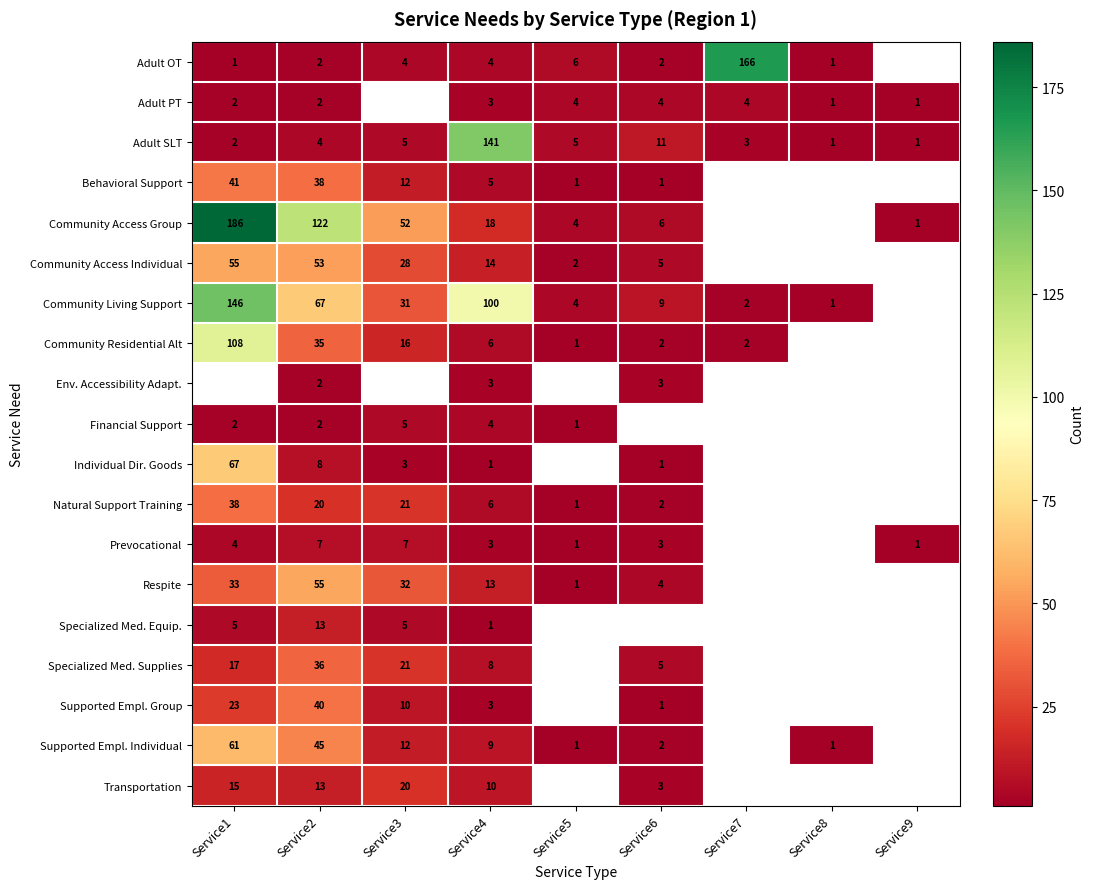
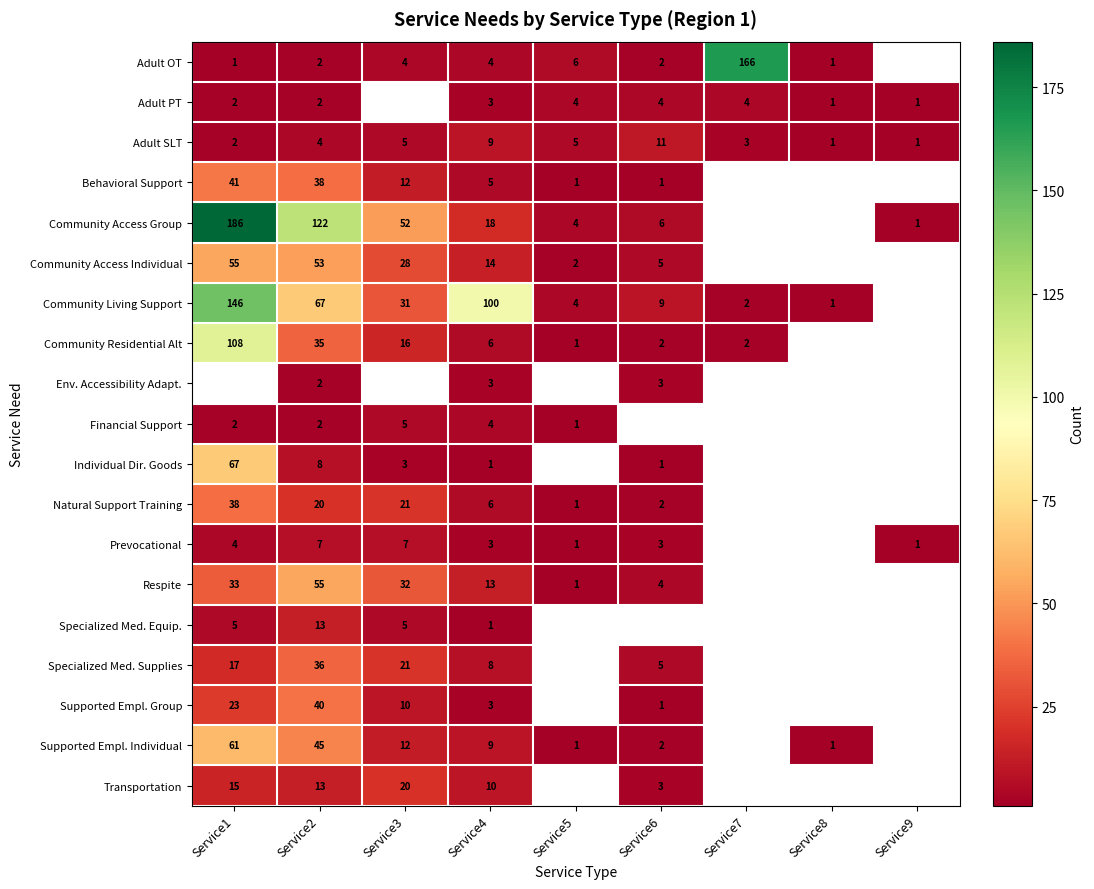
  {
    "Adult OT": {
      "Service1": 1,
      "Service2": 2,
      "Service3": 4,
      "Service4": 4,
      "Service5": 6,
      "Service6": 2,
      "Service7": 166,
      "Service8": 1
    },
    "Adult PT": {
      "Service1": 2,
      "Service2": 2,
      "Service4": 3,
      "Service5": 4,
      "Service6": 4,
      "Service7": 4,
      "Service8": 1,
      "Service9": 1
    },
    "Adult SLT": {
      "Service1": 2,
      "Service2": 4,
      "Service3": 5,
-     "Service4": 141,
+     "Service4": 9,
      "Service5": 5,
      "Service6": 11,
      "Service7": 3,
      "Service8": 1,
      "Service9": 1
    },
    "Behavioral Support": {
      "Service1": 41,
      "Service2": 38,
      "Service3": 12,
      "Service4": 5,
      "Service5": 1,
      "Service6": 1
    },
    "Community Access Group": {
      "Service1": 186,
      "Service2": 122,
      "Service3": 52,
      "Service4": 18,
      "Service5": 4,
      "Service6": 6,
      "Service9": 1
    },
    "Community Access Individual": {
      "Service1": 55,
      "Service2": 53,
      "Service3": 28,
      "Service4": 14,
      "Service5": 2,
      "Service6": 5
    },
    "Community Living Support": {
      "Service1": 146,
      "Service2": 67,
      "Service3": 31,
      "Service4": 100,
      "Service5": 4,
      "Service6": 9,
      "Service7": 2,
      "Service8": 1
    },
    "Community Residential Alt": {
      "Service1": 108,
      "Service2": 35,
      "Service3": 16,
      "Service4": 6,
      "Service5": 1,
      "Service6": 2,
      "Service7": 2
    },
    "Env. Accessibility Adapt.": {
      "Service2": 2,
      "Service4": 3,
      "Service6": 3
    },
    "Financial Support": {
      "Service1": 2,
      "Service2": 2,
      "Service3": 5,
      "Service4": 4,
      "Service5": 1
    },
    "Individual Dir. Goods": {
      "Service1": 67,
      "Service2": 8,
      "Service3": 3,
      "Service4": 1,
      "Service6": 1
    },
    "Natural Support Training": {
      "Service1": 38,
      "Service2": 20,
      "Service3": 21,
      "Service4": 6,
      "Service5": 1,
      "Service6": 2
    },
    "Prevocational": {
      "Service1": 4,
      "Service2": 7,
      "Service3": 7,
      "Service4": 3,
      "Service5": 1,
      "Service6": 3,
      "Service9": 1
    },
    "Respite": {
      "Service1": 33,
      "Service2": 55,
      "Service3": 32,
      "Service4": 13,
      "Service5": 1,
      "Service6": 4
    },
    "Specialized Med. Equip.": {
      "Service1": 5,
      "Service2": 13,
      "Service3": 5,
      "Service4": 1
    },
    "Specialized Med. Supplies": {
      "Service1": 17,
      "Service2": 36,
      "Service3": 21,
      "Service4": 8,
      "Service6": 5
    },
    "Supported Empl. Group": {
      "Service1": 23,
      "Service2": 40,
      "Service3": 10,
      "Service4": 3,
      "Service6": 1
    },
    "Supported Empl. Individual": {
      "Service1": 61,
      "Service2": 45,
      "Service3": 12,
      "Service4": 9,
      "Service5": 1,
      "Service6": 2,
      "Service8": 1
    },
    "Transportation": {
      "Service1": 15,
      "Service2": 13,
      "Service3": 20,
      "Service4": 10,
      "Service6": 3
    }
  }
